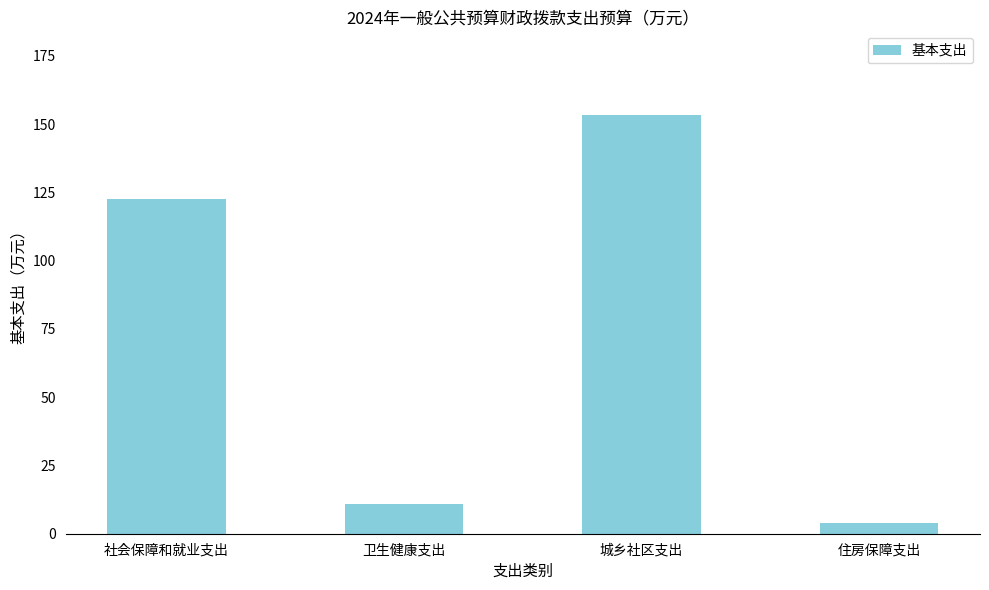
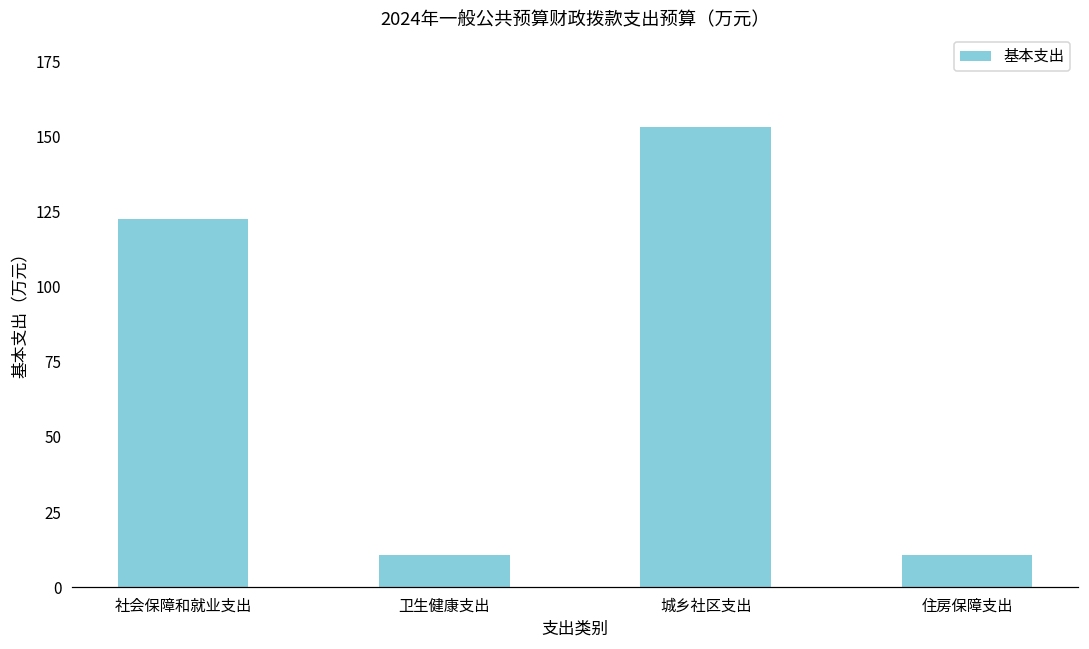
  {
    "社会保障和就业支出": 122,
    "卫生健康支出": 11,
    "城乡社区支出": 153,
-   "住房保障支出": 4
+   "住房保障支出": 11
  }
